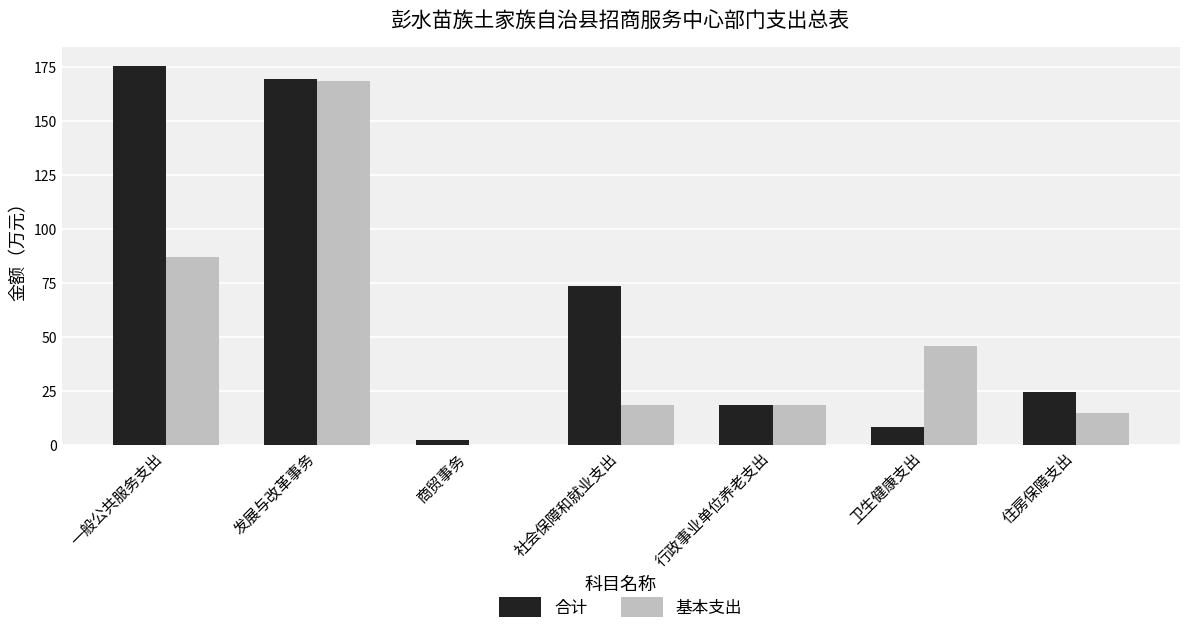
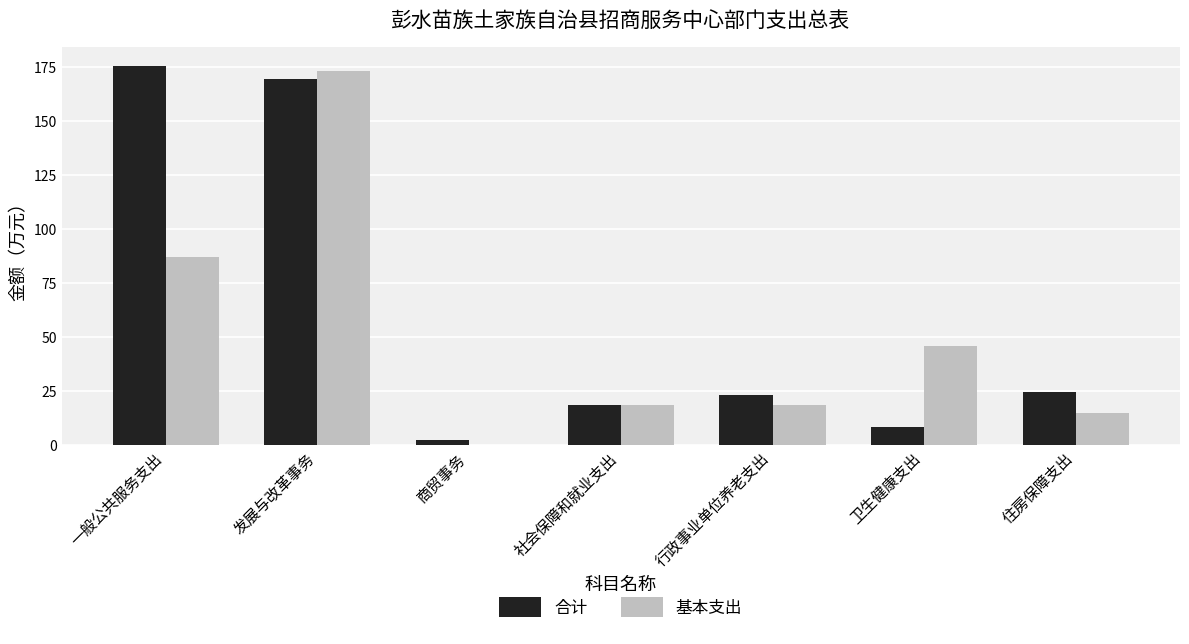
  {
    "合计": {
      "一般公共服务支出": 175,
      "发展与改革事务": 169,
      "商贸事务": 2,
-     "社会保障和就业支出": 73,
-     "行政事业单位养老支出": 18,
+     "社会保障和就业支出": 18,
+     "行政事业单位养老支出": 23,
      "卫生健康支出": 8,
      "住房保障支出": 24
    },
    "基本支出": {
      "一般公共服务支出": 87,
-     "发展与改革事务": 168,
+     "发展与改革事务": 173,
      "商贸事务": 0,
      "社会保障和就业支出": 18,
      "行政事业单位养老支出": 18,
      "卫生健康支出": 46,
      "住房保障支出": 15
    }
  }
